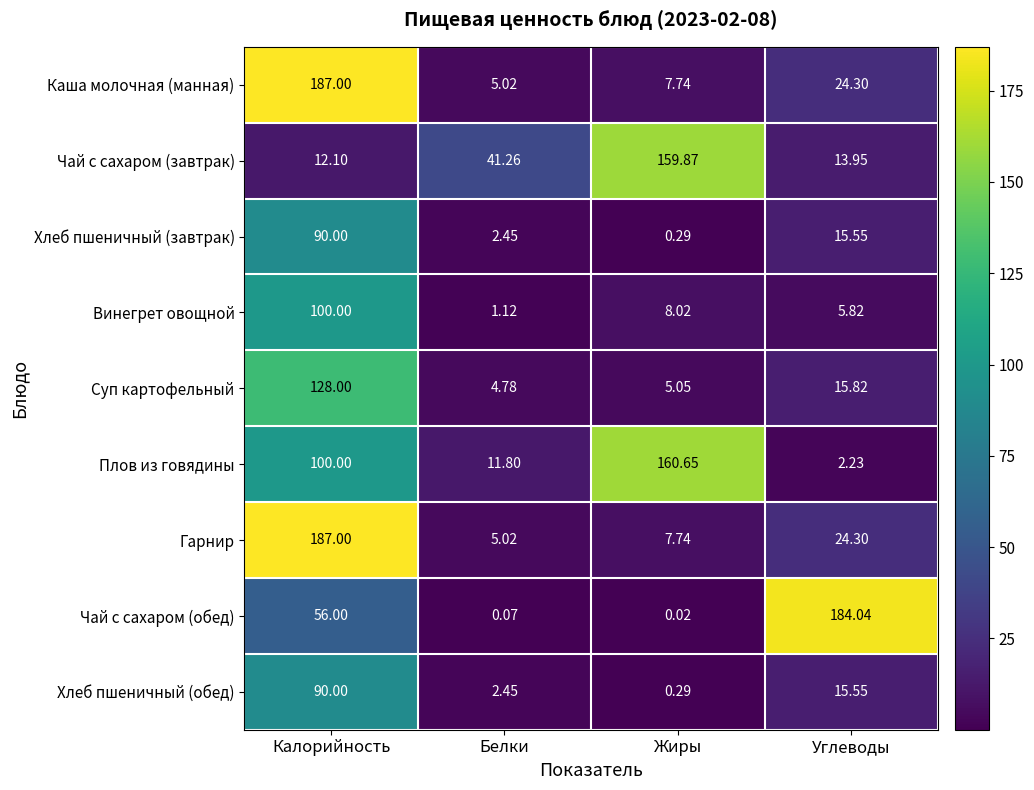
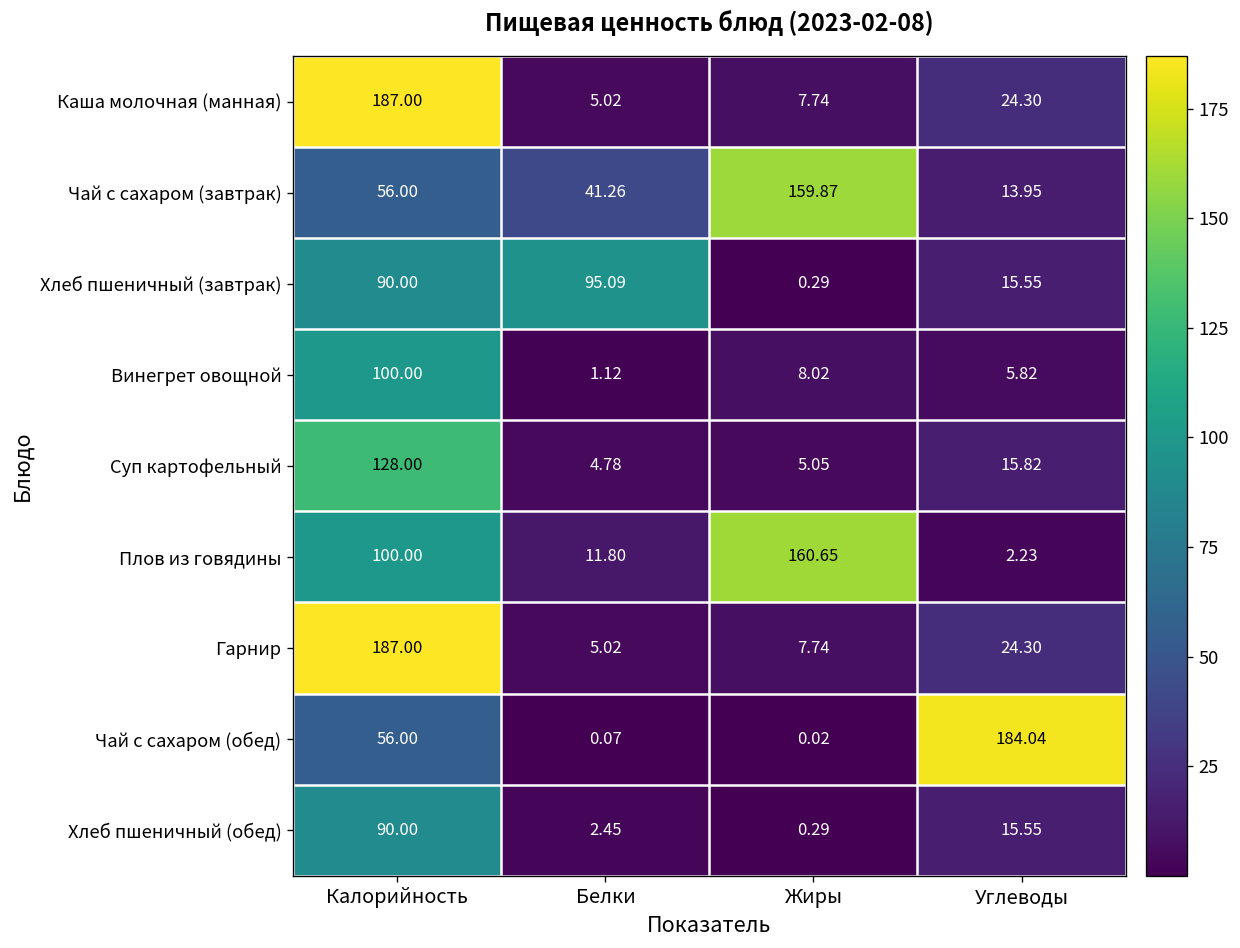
  {
    "Каша молочная (манная)": {
      "Калорийность": 187.00,
      "Белки": 5.02,
      "Жиры": 7.74,
      "Углеводы": 24.30
    },
    "Чай с сахаром (завтрак)": {
-     "Калорийность": 12.10,
+     "Калорийность": 56.00,
      "Белки": 41.26,
      "Жиры": 159.87,
      "Углеводы": 13.95
    },
    "Хлеб пшеничный (завтрак)": {
      "Калорийность": 90.00,
-     "Белки": 2.45,
+     "Белки": 95.09,
      "Жиры": 0.29,
      "Углеводы": 15.55
    },
    "Винегрет овощной": {
      "Калорийность": 100.00,
      "Белки": 1.12,
      "Жиры": 8.02,
      "Углеводы": 5.82
    },
    "Суп картофельный": {
      "Калорийность": 128.00,
      "Белки": 4.78,
      "Жиры": 5.05,
      "Углеводы": 15.82
    },
    "Плов из говядины": {
      "Калорийность": 100.00,
      "Белки": 11.80,
      "Жиры": 160.65,
      "Углеводы": 2.23
    },
    "Гарнир": {
      "Калорийность": 187.00,
      "Белки": 5.02,
      "Жиры": 7.74,
      "Углеводы": 24.30
    },
    "Чай с сахаром (обед)": {
      "Калорийность": 56.00,
      "Белки": 0.07,
      "Жиры": 0.02,
      "Углеводы": 184.04
    },
    "Хлеб пшеничный (обед)": {
      "Калорийность": 90.00,
      "Белки": 2.45,
      "Жиры": 0.29,
      "Углеводы": 15.55
    }
  }
